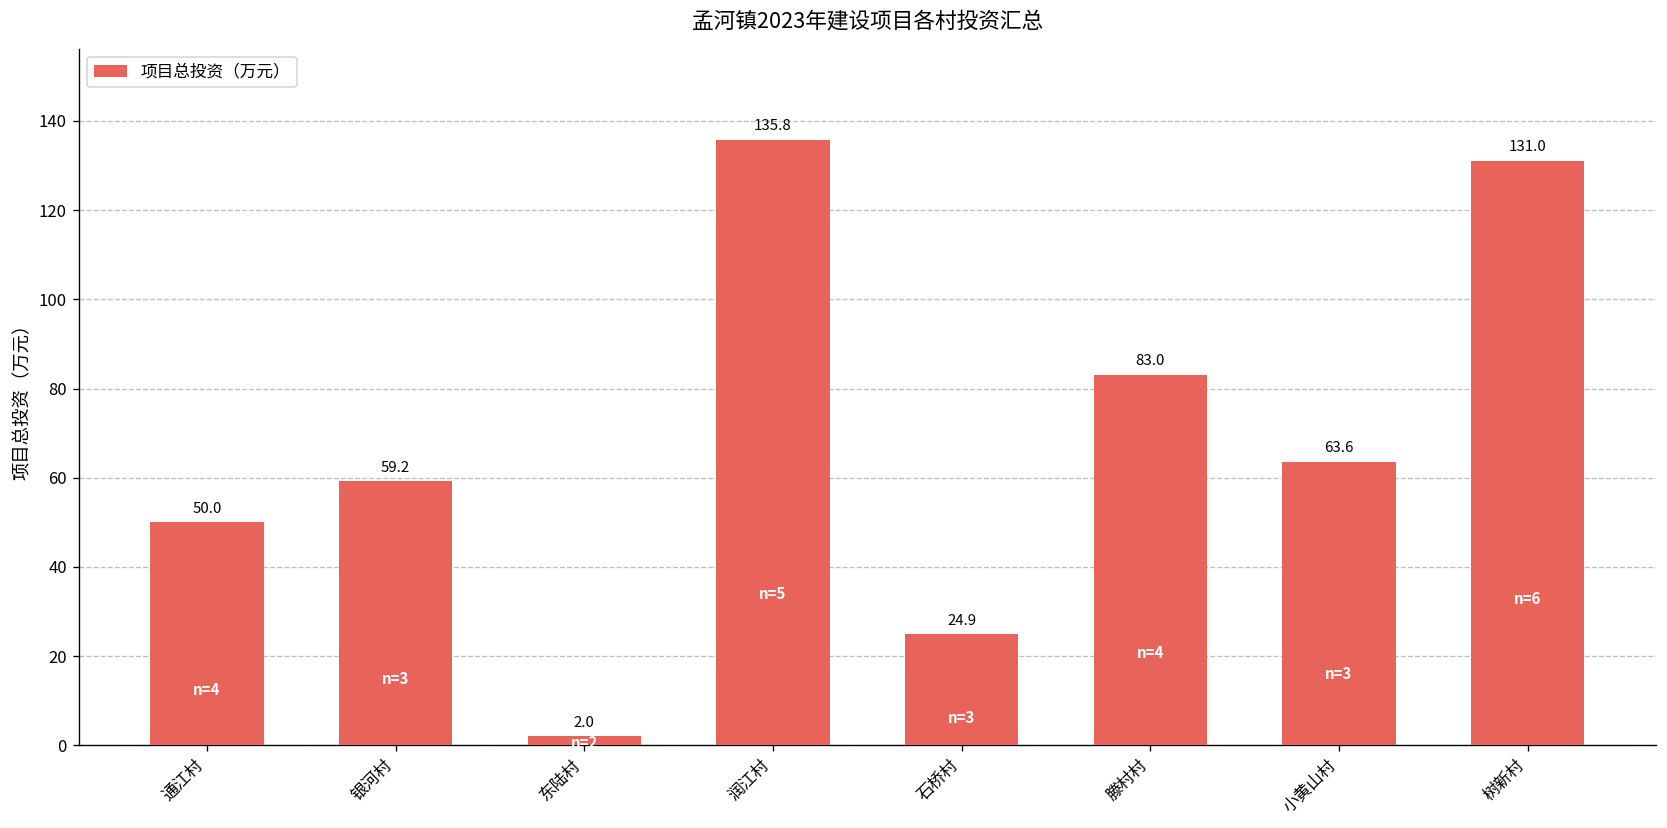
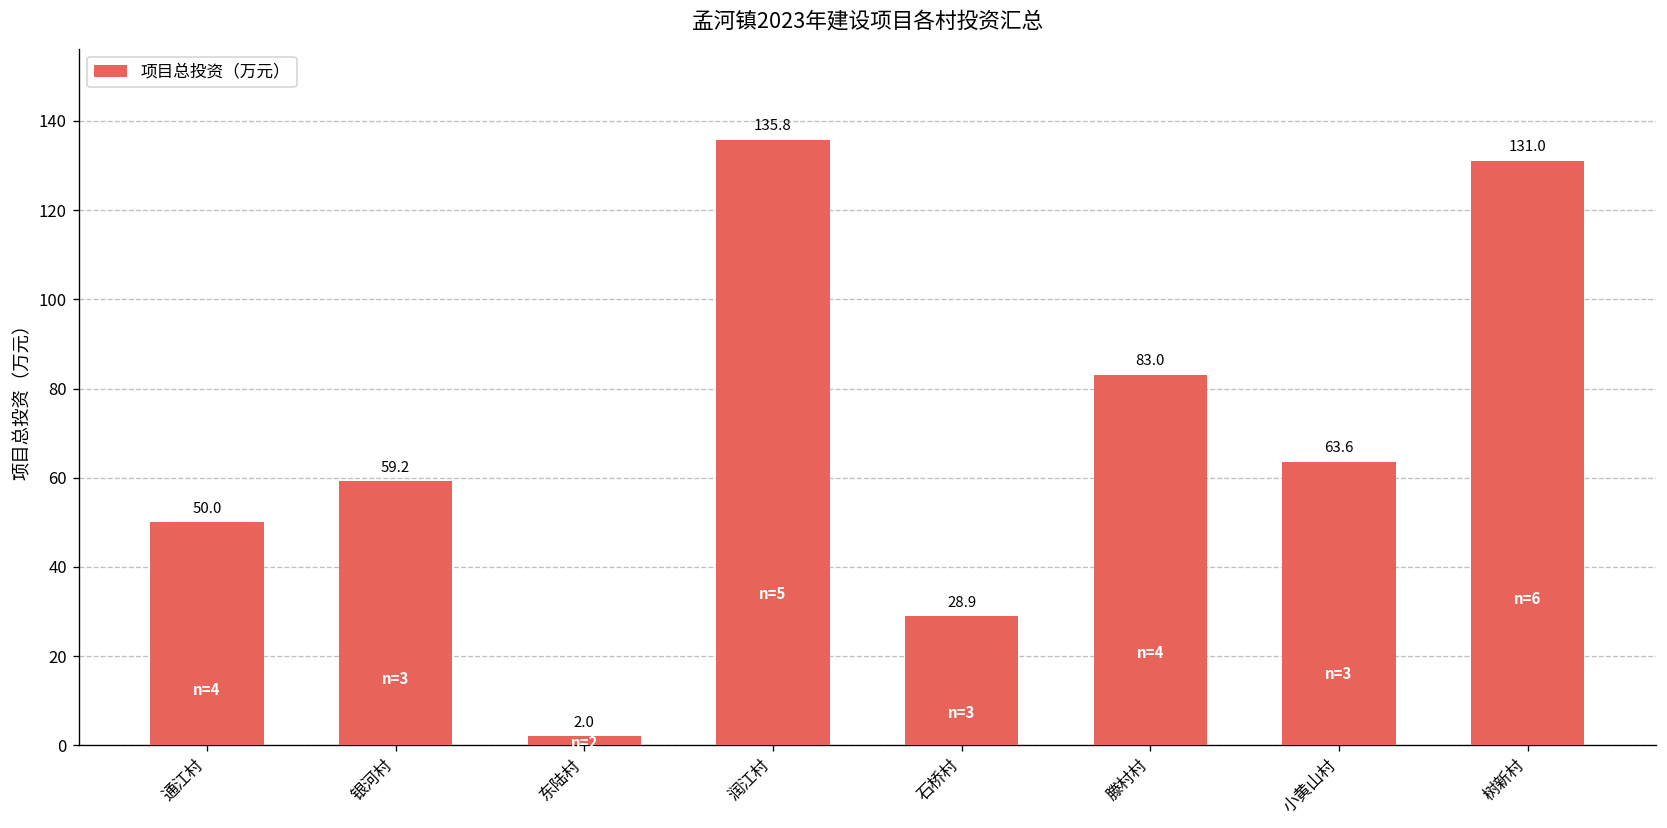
  {
    "通江村": 50.0,
    "银河村": 59.2,
    "东陆村": 2.0,
    "润江村": 135.8,
-   "石桥村": 24.9,
+   "石桥村": 28.9,
    "滕村村": 83.0,
    "小黄山村": 63.6,
    "树新村": 131.0
  }
